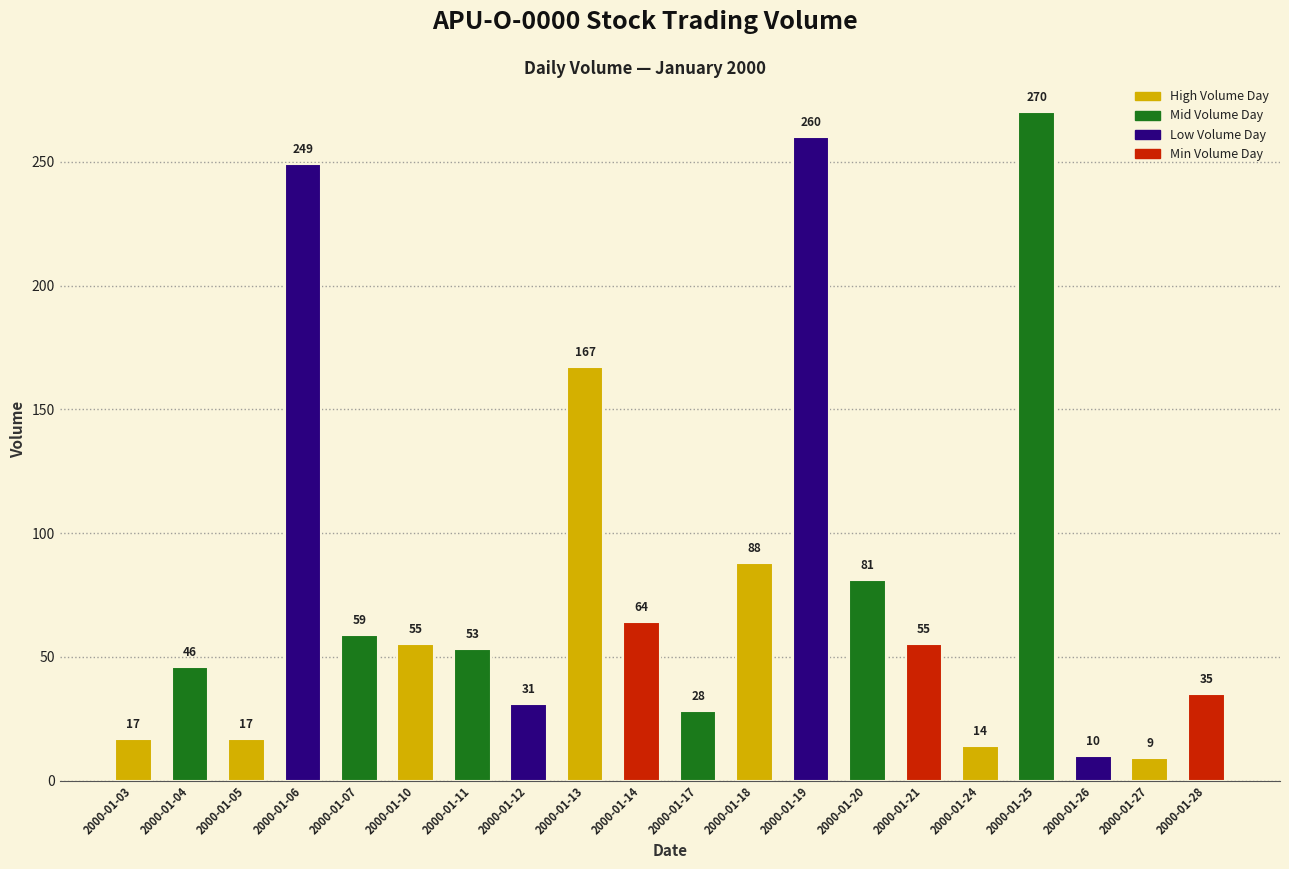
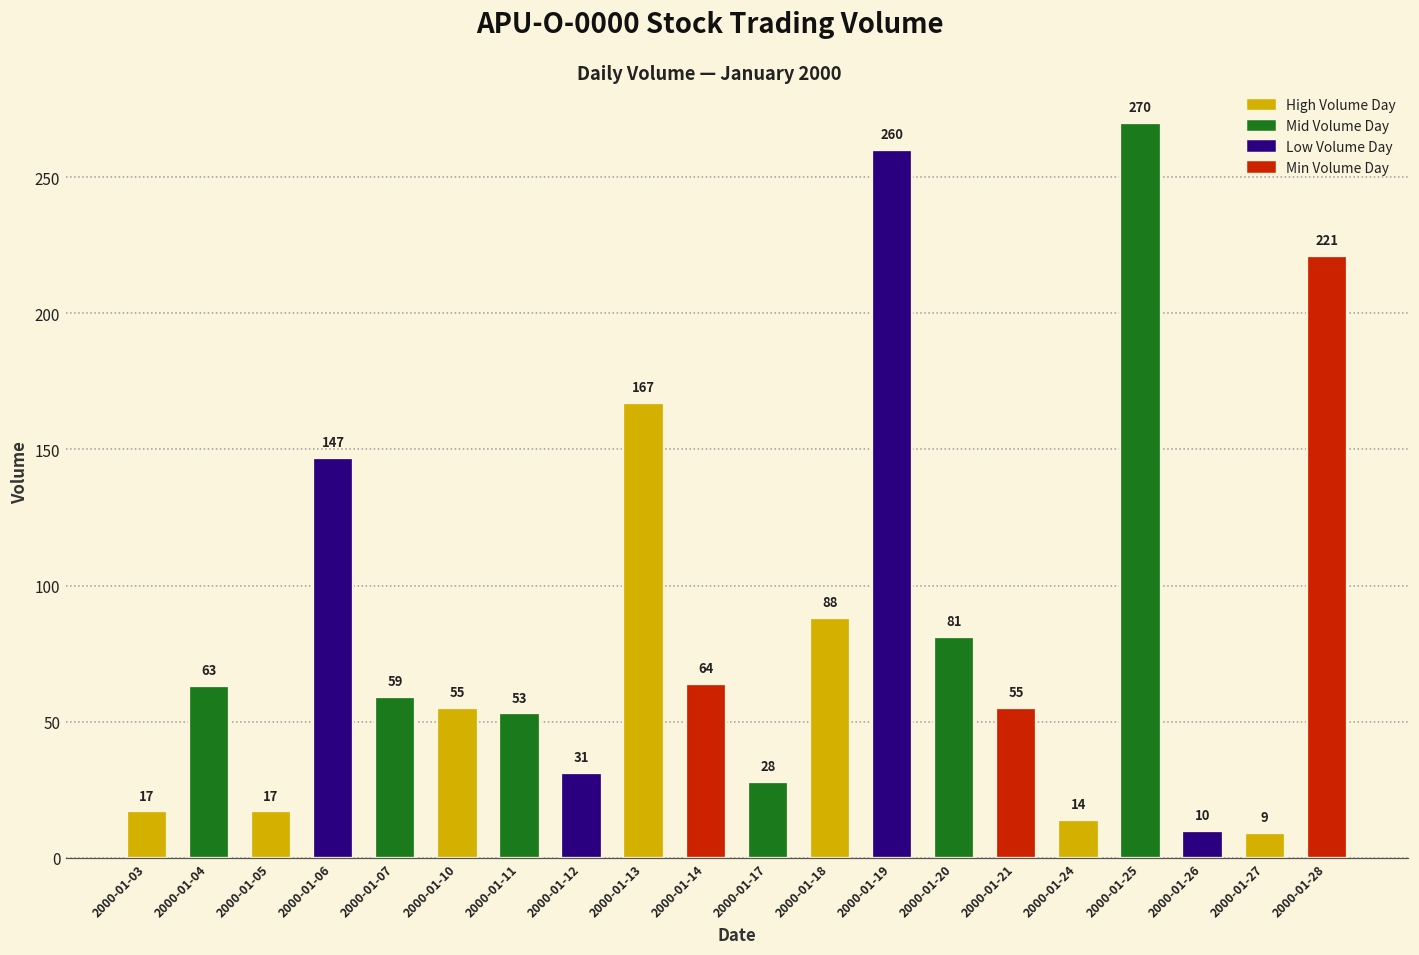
  {
    "2000-01-03": 17,
-   "2000-01-04": 46,
+   "2000-01-04": 63,
    "2000-01-05": 17,
-   "2000-01-06": 249,
+   "2000-01-06": 147,
    "2000-01-07": 59,
    "2000-01-10": 55,
    "2000-01-11": 53,
    "2000-01-12": 31,
    "2000-01-13": 167,
    "2000-01-14": 64,
    "2000-01-17": 28,
    "2000-01-18": 88,
    "2000-01-19": 260,
    "2000-01-20": 81,
    "2000-01-21": 55,
    "2000-01-24": 14,
    "2000-01-25": 270,
    "2000-01-26": 10,
    "2000-01-27": 9,
-   "2000-01-28": 35
+   "2000-01-28": 221
  }
